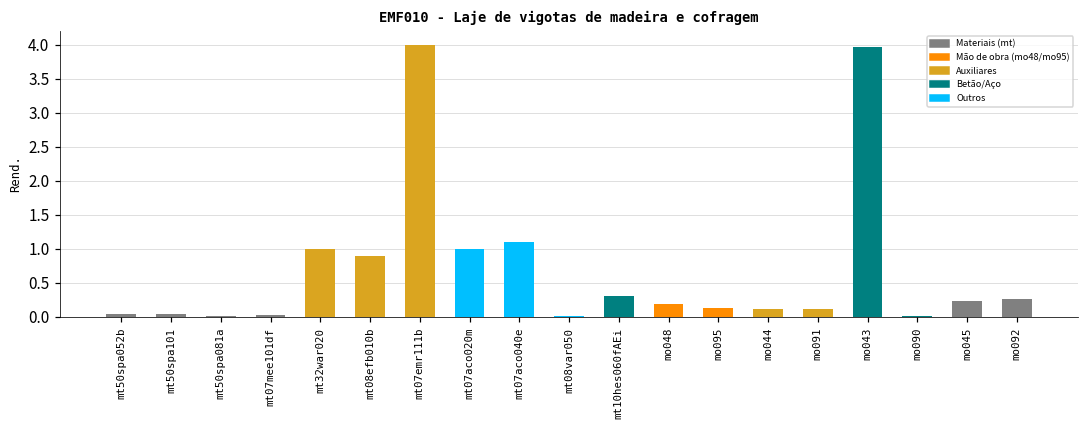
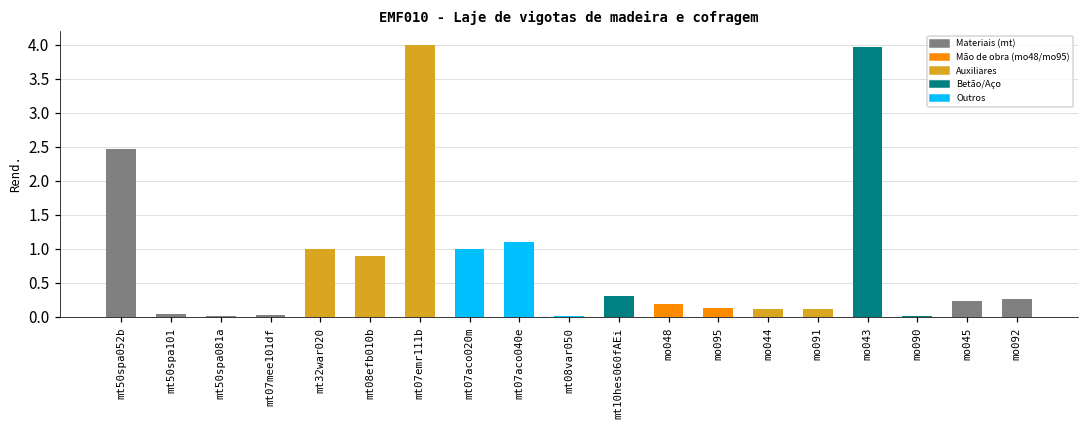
  {
-   "mt50spa052b": 0.0,
+   "mt50spa052b": 2.5,
    "mt50spa101": 0.0,
    "mt32war020": 1.0,
    "mt08efb010b": 0.9,
    "mt07emr111b": 4.0,
    "mt07aco020m": 1.0,
    "mt07aco040e": 1.1,
    "mt10hes060fAEi": 0.3,
    "mo048": 0.2,
    "mo095": 0.1,
    "mo044": 0.1,
    "mo091": 0.1,
    "mo043": 4.0,
    "mo045": 0.2,
    "mo092": 0.3
  }
